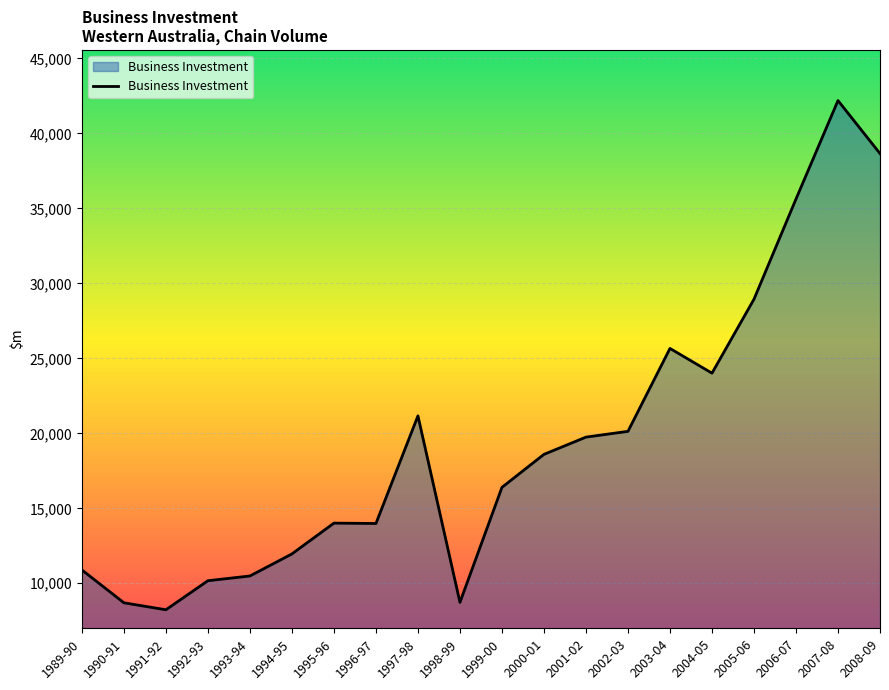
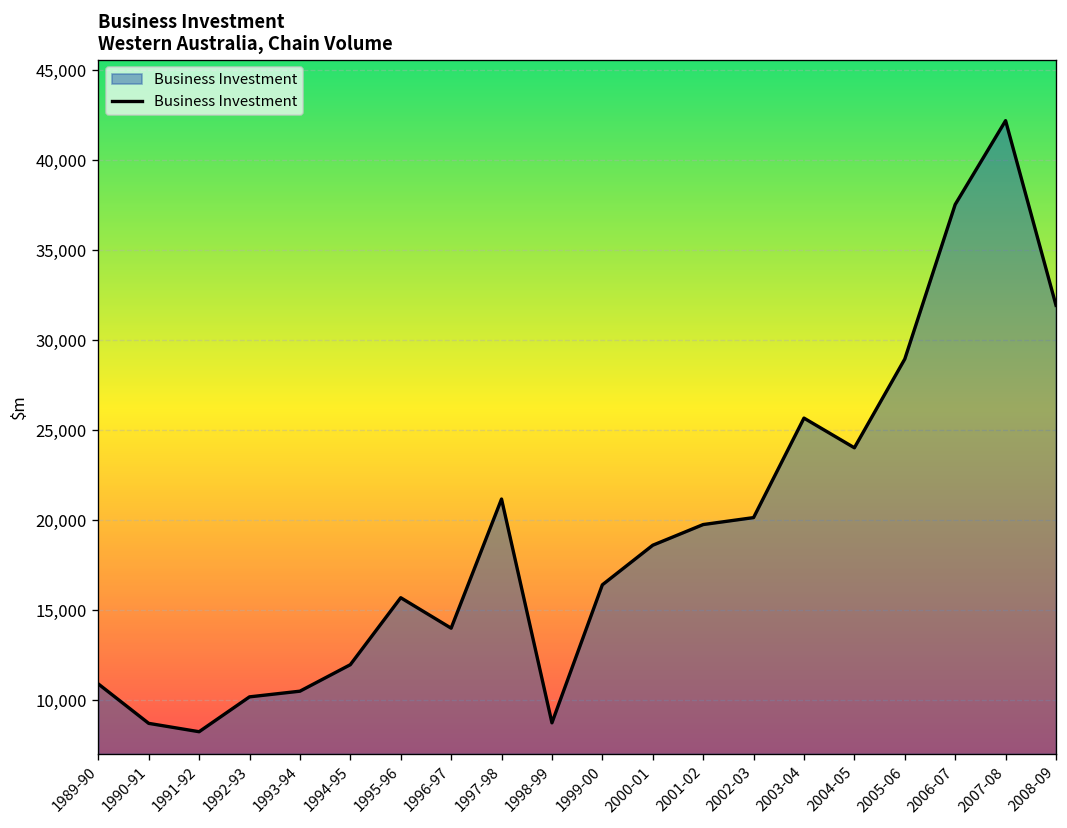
  {
    "1989-90": "10,900",
    "1990-91": "8,700",
    "1991-92": "8,200",
    "1992-93": "10,200",
    "1993-94": "10,500",
    "1994-95": "12,000",
-   "1995-96": "14,000",
+   "1995-96": "15,700",
    "1996-97": "14,000",
    "1997-98": "21,200",
    "1998-99": "8,700",
    "1999-00": "16,400",
    "2000-01": "18,600",
    "2001-02": "19,700",
    "2002-03": "20,100",
    "2003-04": "25,700",
    "2004-05": "24,000",
    "2005-06": "28,900",
-   "2006-07": "35,600",
+   "2006-07": "37,500",
    "2007-08": "42,200",
-   "2008-09": "38,700"
+   "2008-09": "31,900"
  }
